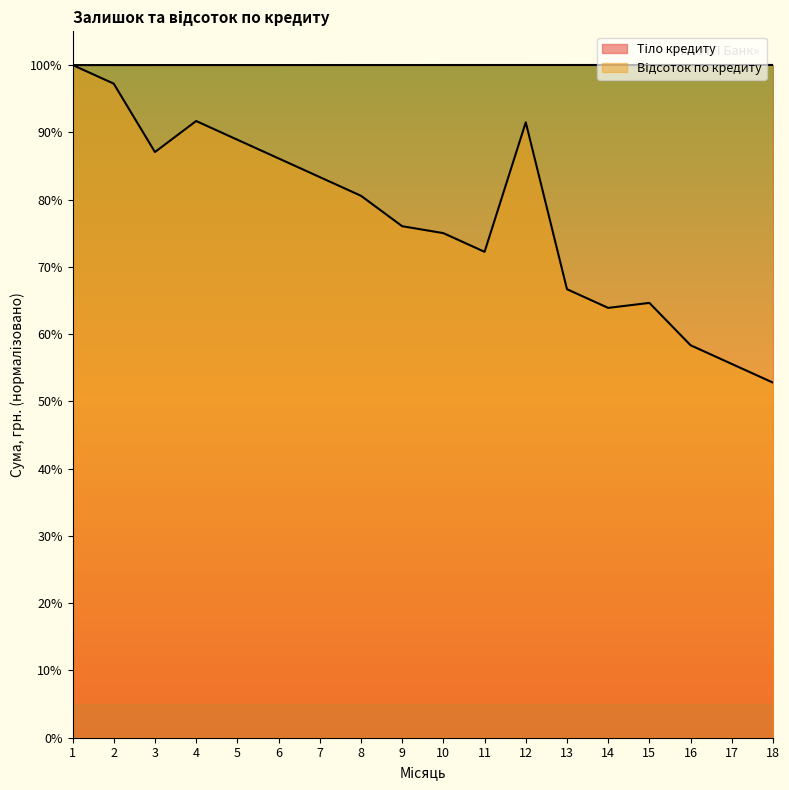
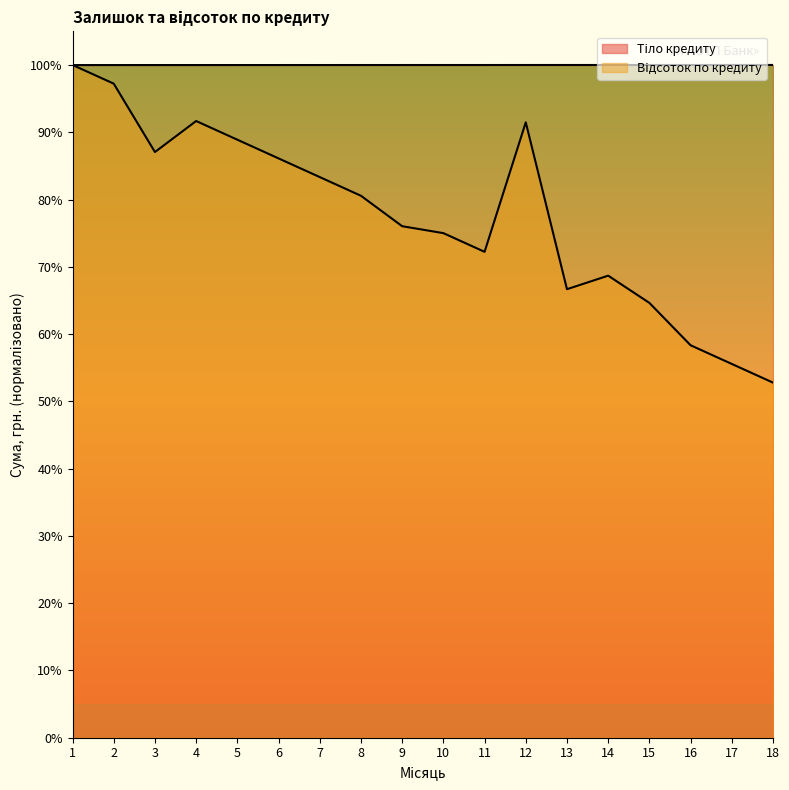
  {
    "Тіло кредиту": {
      "2": "100%",
      "3": "100%",
      "4": "100%",
      "5": "100%",
      "6": "100%",
      "7": "100%",
      "8": "100%",
      "9": "100%",
      "10": "100%",
      "11": "100%",
      "12": "100%",
      "13": "100%",
      "18": "100%"
    },
    "Відсоток по кредиту": {
      "2": "97%",
      "3": "87%",
      "4": "92%",
      "5": "89%",
      "6": "86%",
      "7": "83%",
      "8": "81%",
      "9": "76%",
      "10": "75%",
      "11": "72%",
      "12": "91%",
      "13": "67%",
-     "14": "64%",
+     "14": "69%",
      "15": "65%",
      "16": "58%",
      "17": "56%",
      "18": "53%"
    }
  }
